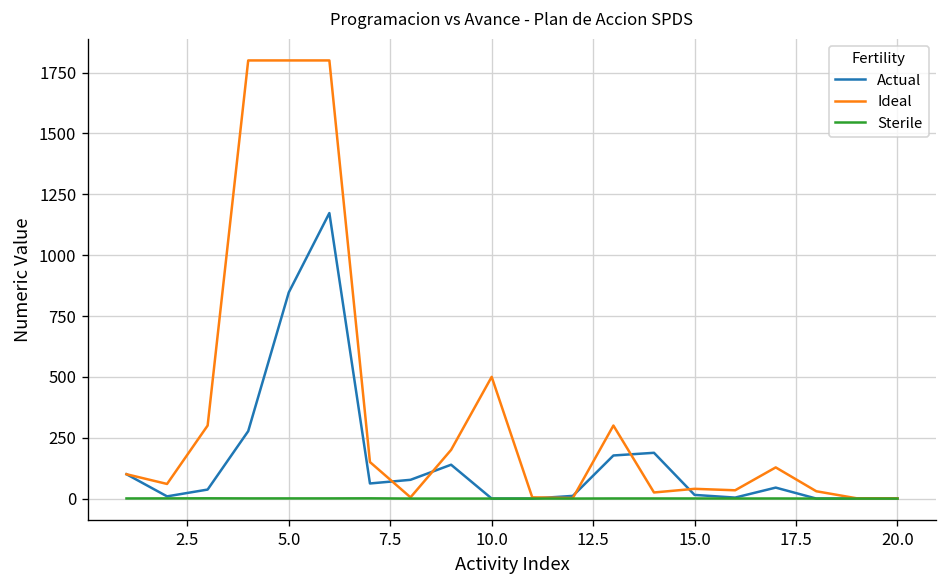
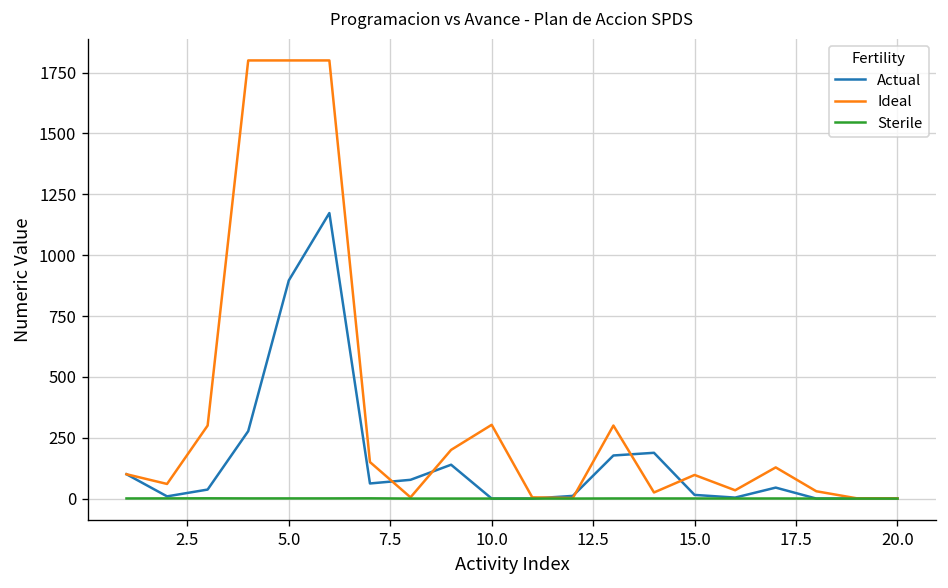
  {
    "Actual": {
-     "5.0": 850,
+     "5.0": 900,
      "15.0": 20
    },
    "Ideal": {
      "5.0": 1800,
-     "10.0": 500,
-     "15.0": 40
+     "10.0": 300,
+     "15.0": 100
    },
    "Sterile": {
      "5.0": 0,
      "15.0": 0
    }
  }
